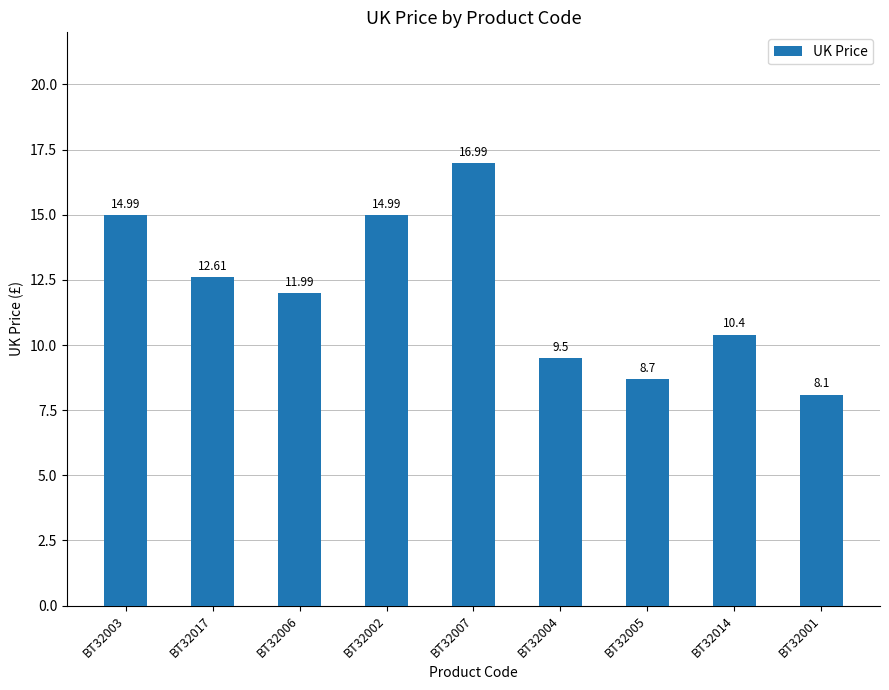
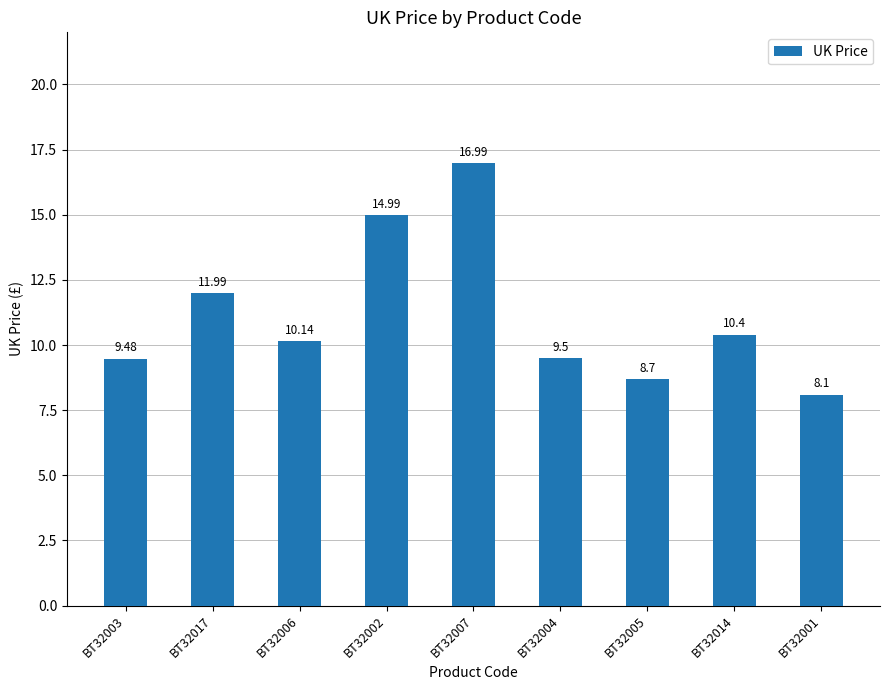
  {
-   "BT32003": 14.99,
-   "BT32017": 12.61,
-   "BT32006": 11.99,
+   "BT32003": 9.48,
+   "BT32017": 11.99,
+   "BT32006": 10.14,
    "BT32002": 14.99,
    "BT32007": 16.99,
    "BT32004": 9.5,
    "BT32005": 8.7,
    "BT32014": 10.4,
    "BT32001": 8.1
  }
